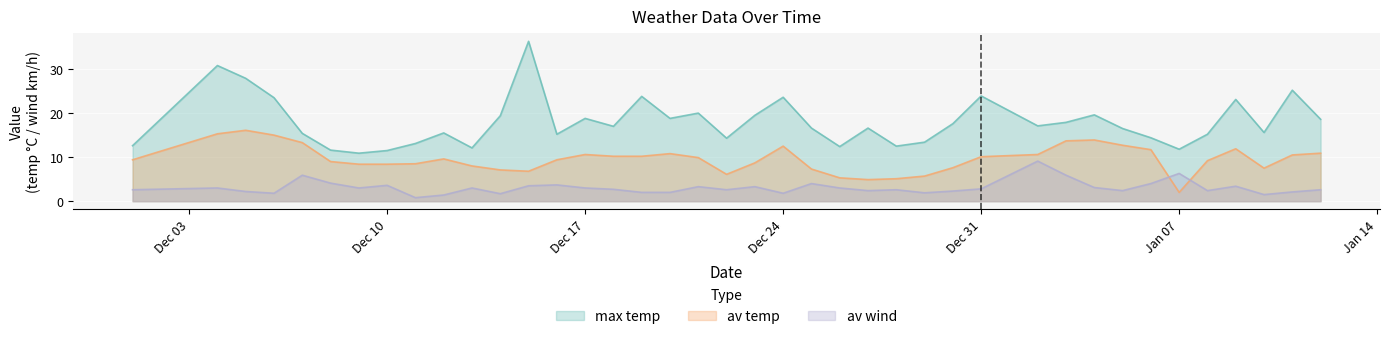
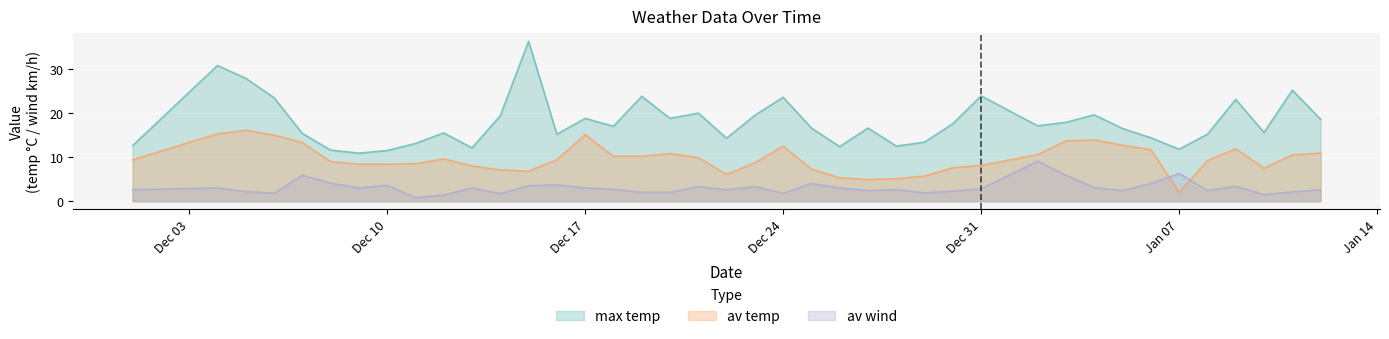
  {
    "av temp": {
      "Dec 10": 8,
-     "Dec 17": 11,
+     "Dec 17": 15,
      "Dec 24": 13,
-     "Dec 31": 10,
+     "Dec 31": 8,
      "Jan 07": 2
    }
  }
